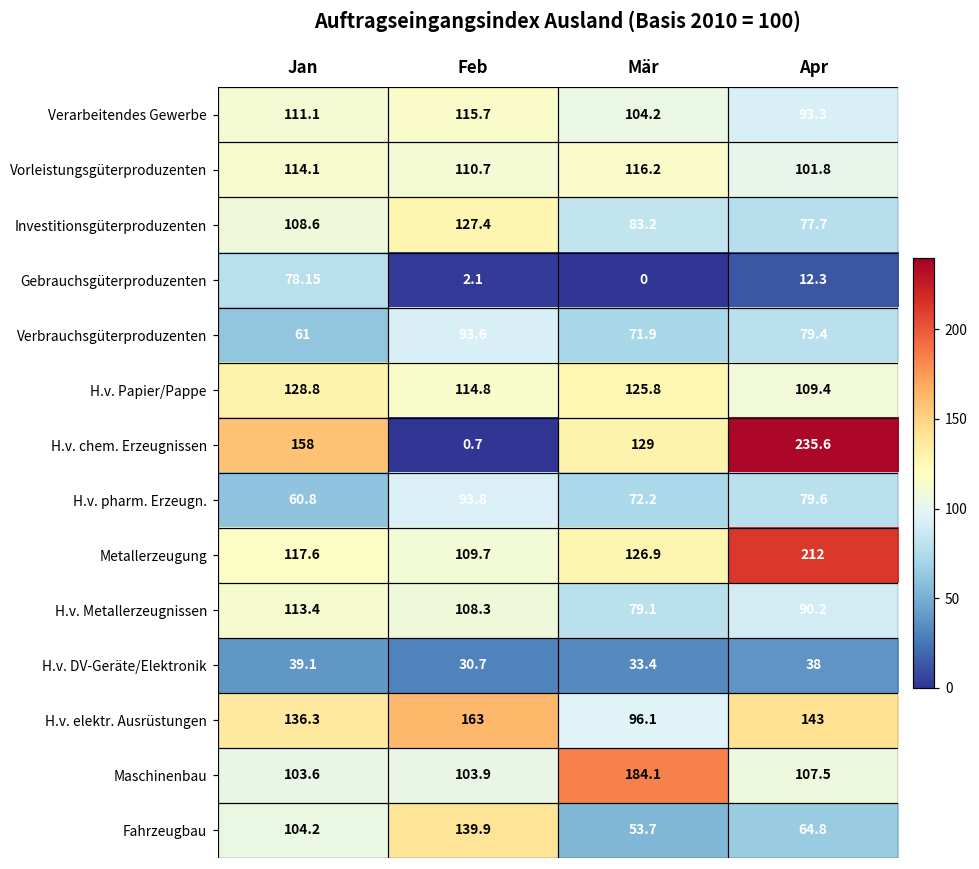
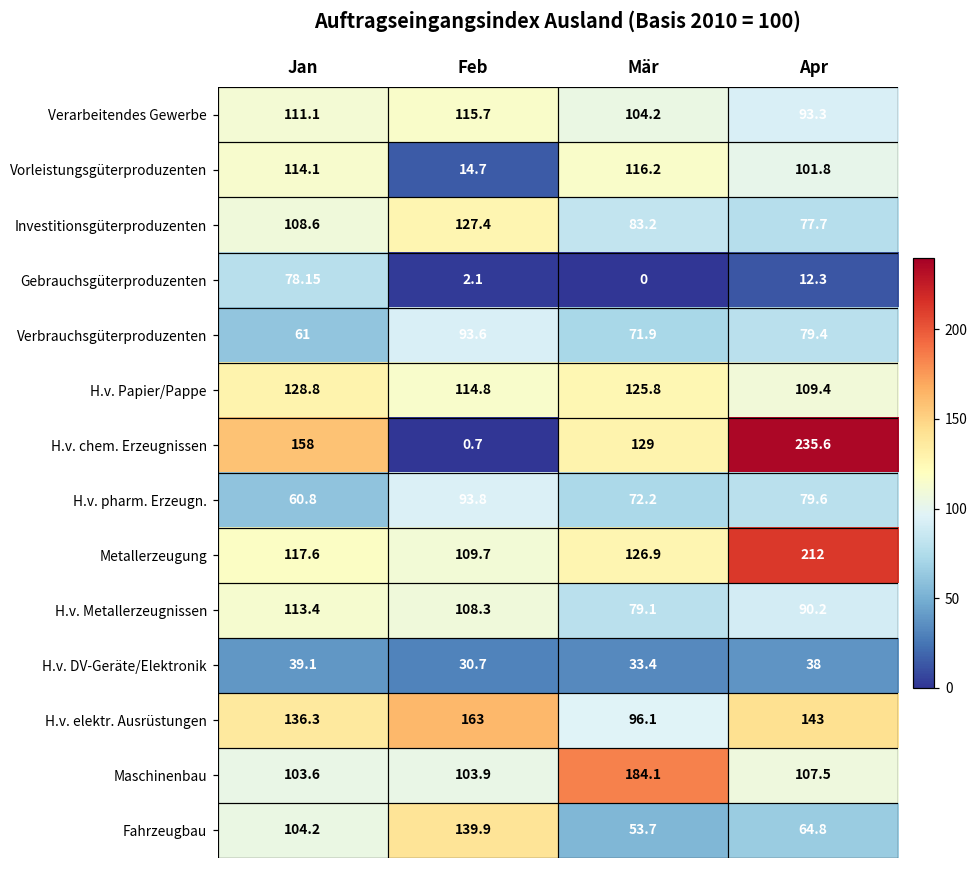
  {
    "Verarbeitendes Gewerbe": {
      "Jan": 111.1,
      "Feb": 115.7,
      "Mär": 104.2
    },
    "Vorleistungsgüterproduzenten": {
      "Jan": 114.1,
-     "Feb": 110.7,
+     "Feb": 14.7,
      "Mär": 116.2,
      "Apr": 101.8
    },
    "Investitionsgüterproduzenten": {
      "Jan": 108.6,
      "Feb": 127.4,
      "Mär": 83.2,
      "Apr": 77.7
    },
    "Gebrauchsgüterproduzenten": {
      "Jan": 78.15,
      "Feb": 2.1,
      "Mär": 0,
      "Apr": 12.3
    },
    "Verbrauchsgüterproduzenten": {
      "Jan": 61,
      "Mär": 71.9,
      "Apr": 79.4
    },
    "H.v. Papier/Pappe": {
      "Jan": 128.8,
      "Feb": 114.8,
      "Mär": 125.8,
      "Apr": 109.4
    },
    "H.v. chem. Erzeugnissen": {
      "Jan": 158,
      "Feb": 0.7,
      "Mär": 129,
      "Apr": 235.6
    },
    "H.v. pharm. Erzeugn.": {
      "Jan": 60.8,
      "Mär": 72.2,
      "Apr": 79.6
    },
    "Metallerzeugung": {
      "Jan": 117.6,
      "Feb": 109.7,
      "Mär": 126.9,
      "Apr": 212
    },
    "H.v. Metallerzeugnissen": {
      "Jan": 113.4,
      "Feb": 108.3,
      "Mär": 79.1
    },
    "H.v. DV-Geräte/Elektronik": {
      "Jan": 39.1,
      "Feb": 30.7,
      "Mär": 33.4,
      "Apr": 38
    },
    "H.v. elektr. Ausrüstungen": {
      "Jan": 136.3,
      "Feb": 163,
      "Mär": 96.1,
      "Apr": 143
    },
    "Maschinenbau": {
      "Jan": 103.6,
      "Feb": 103.9,
      "Mär": 184.1,
      "Apr": 107.5
    },
    "Fahrzeugbau": {
      "Jan": 104.2,
      "Feb": 139.9,
      "Mär": 53.7,
      "Apr": 64.8
    }
  }
